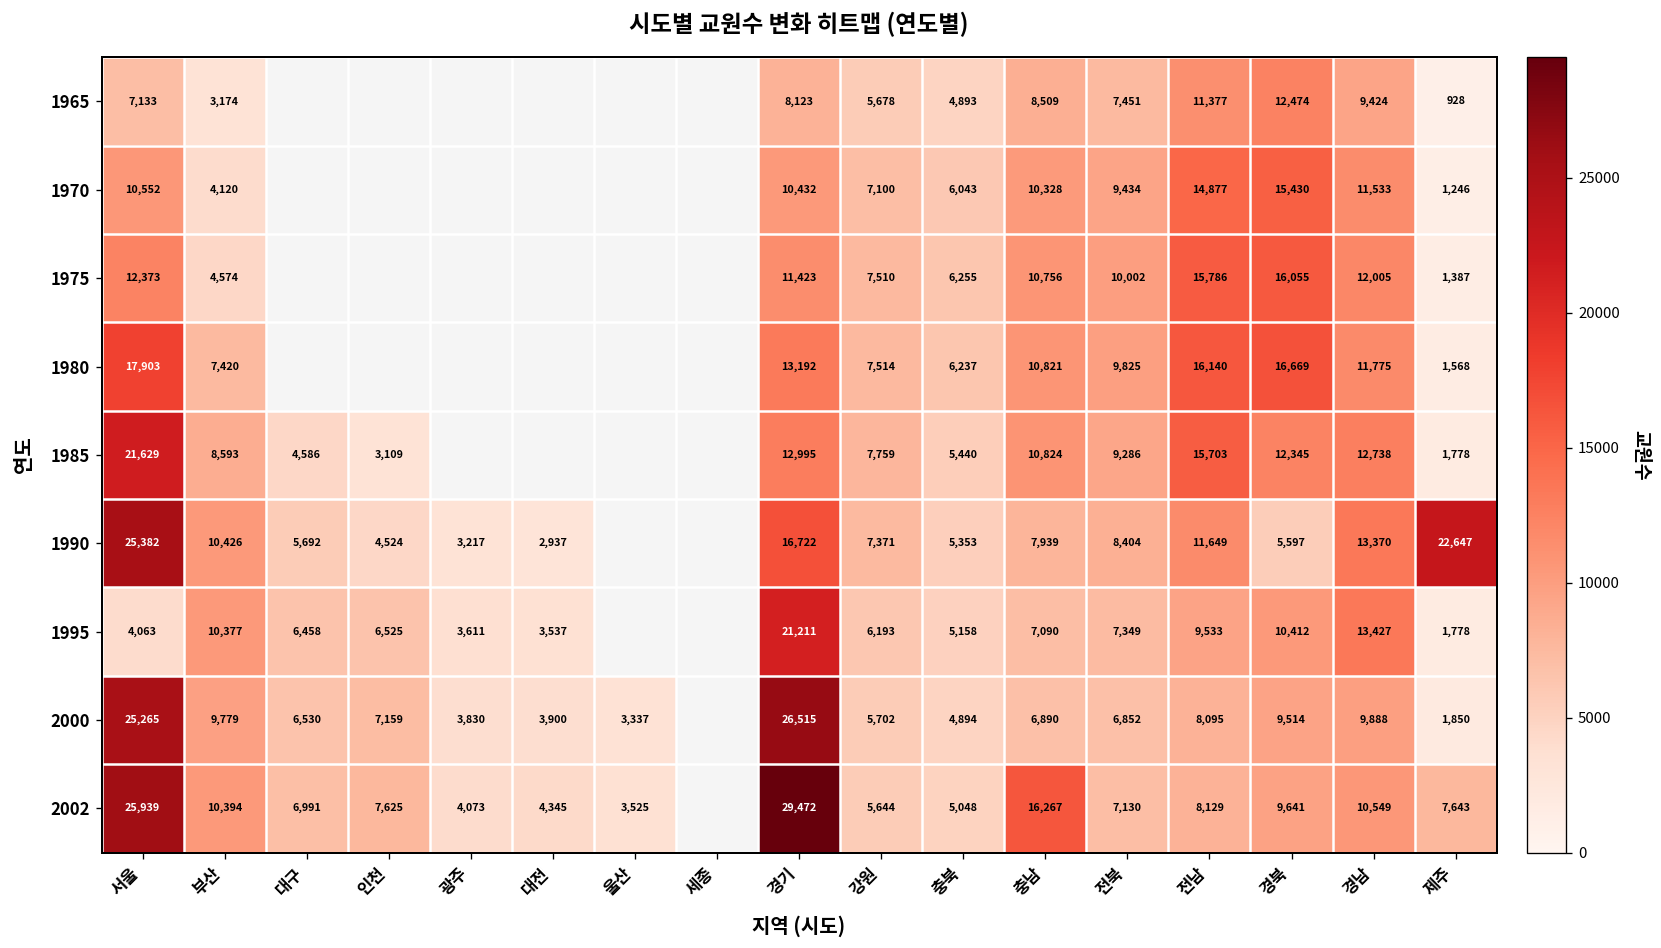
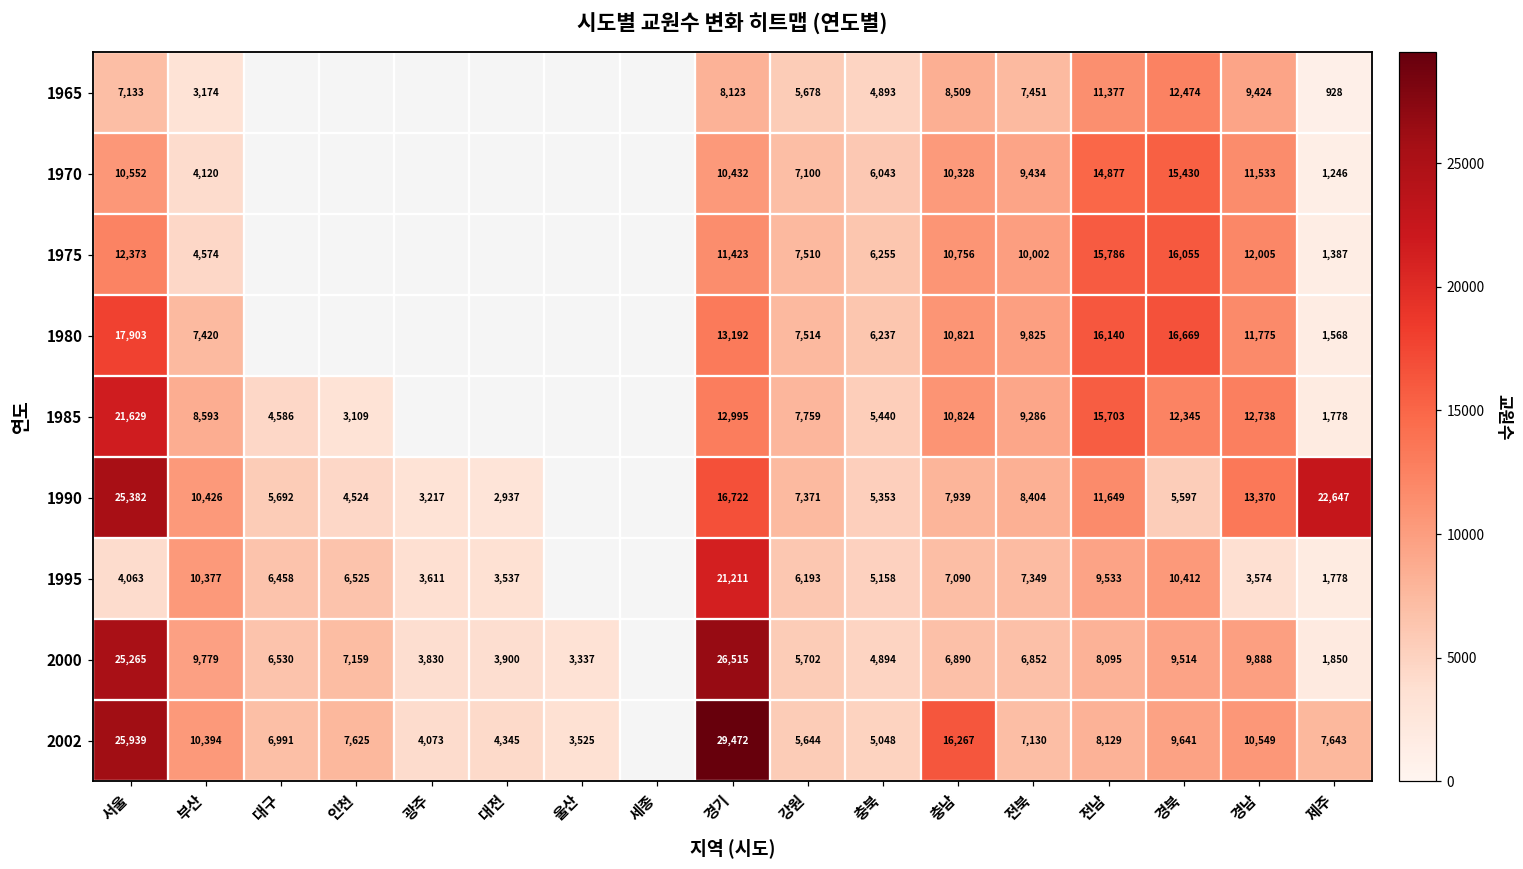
  {
    "1965": {
      "서울": "7,133",
      "부산": "3,174",
      "경기": "8,123",
      "강원": "5,678",
      "충북": "4,893",
      "충남": "8,509",
      "전북": "7,451",
      "전남": "11,377",
      "경북": "12,474",
      "경남": "9,424",
      "제주": "928"
    },
    "1970": {
      "서울": "10,552",
      "부산": "4,120",
      "경기": "10,432",
      "강원": "7,100",
      "충북": "6,043",
      "충남": "10,328",
      "전북": "9,434",
      "전남": "14,877",
      "경북": "15,430",
      "경남": "11,533",
      "제주": "1,246"
    },
    "1975": {
      "서울": "12,373",
      "부산": "4,574",
      "경기": "11,423",
      "강원": "7,510",
      "충북": "6,255",
      "충남": "10,756",
      "전북": "10,002",
      "전남": "15,786",
      "경북": "16,055",
      "경남": "12,005",
      "제주": "1,387"
    },
    "1980": {
      "서울": "17,903",
      "부산": "7,420",
      "경기": "13,192",
      "강원": "7,514",
      "충북": "6,237",
      "충남": "10,821",
      "전북": "9,825",
      "전남": "16,140",
      "경북": "16,669",
      "경남": "11,775",
      "제주": "1,568"
    },
    "1985": {
      "서울": "21,629",
      "부산": "8,593",
      "대구": "4,586",
      "인천": "3,109",
      "경기": "12,995",
      "강원": "7,759",
      "충북": "5,440",
      "충남": "10,824",
      "전북": "9,286",
      "전남": "15,703",
      "경북": "12,345",
      "경남": "12,738",
      "제주": "1,778"
    },
    "1990": {
      "서울": "25,382",
      "부산": "10,426",
      "대구": "5,692",
      "인천": "4,524",
      "광주": "3,217",
      "대전": "2,937",
      "경기": "16,722",
      "강원": "7,371",
      "충북": "5,353",
      "충남": "7,939",
      "전북": "8,404",
      "전남": "11,649",
      "경북": "5,597",
      "경남": "13,370",
      "제주": "22,647"
    },
    "1995": {
      "서울": "4,063",
      "부산": "10,377",
      "대구": "6,458",
      "인천": "6,525",
      "광주": "3,611",
      "대전": "3,537",
      "경기": "21,211",
      "강원": "6,193",
      "충북": "5,158",
      "충남": "7,090",
      "전북": "7,349",
      "전남": "9,533",
      "경북": "10,412",
-     "경남": "13,427",
+     "경남": "3,574",
      "제주": "1,778"
    },
    "2000": {
      "서울": "25,265",
      "부산": "9,779",
      "대구": "6,530",
      "인천": "7,159",
      "광주": "3,830",
      "대전": "3,900",
      "울산": "3,337",
      "경기": "26,515",
      "강원": "5,702",
      "충북": "4,894",
      "충남": "6,890",
      "전북": "6,852",
      "전남": "8,095",
      "경북": "9,514",
      "경남": "9,888",
      "제주": "1,850"
    },
    "2002": {
      "서울": "25,939",
      "부산": "10,394",
      "대구": "6,991",
      "인천": "7,625",
      "광주": "4,073",
      "대전": "4,345",
      "울산": "3,525",
      "경기": "29,472",
      "강원": "5,644",
      "충북": "5,048",
      "충남": "16,267",
      "전북": "7,130",
      "전남": "8,129",
      "경북": "9,641",
      "경남": "10,549",
      "제주": "7,643"
    }
  }
